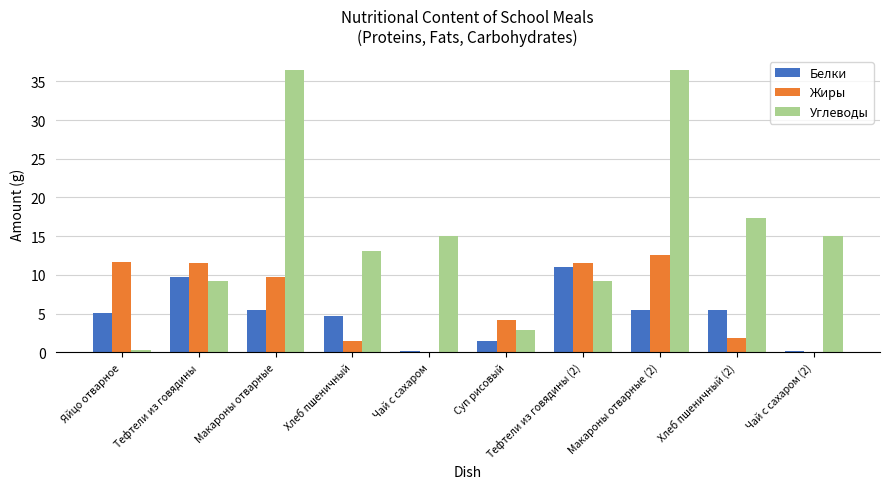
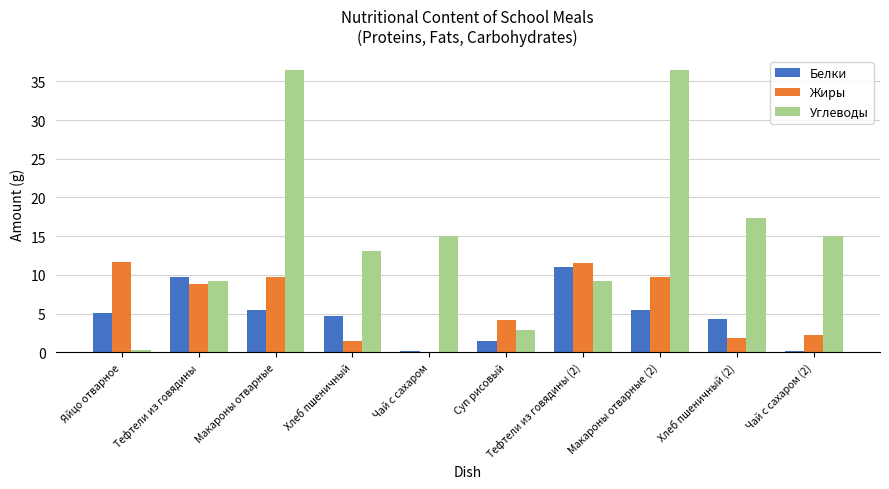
  {
    "Белки": {
      "Яйцо отварное": 5,
      "Тефтели из говядины": 10,
      "Макароны отварные": 5,
      "Хлеб пшеничный": 5,
      "Суп рисовый": 1,
      "Тефтели из говядины (2)": 11,
      "Макароны отварные (2)": 5,
-     "Хлеб пшеничный (2)": 5
+     "Хлеб пшеничный (2)": 4
    },
    "Жиры": {
      "Яйцо отварное": 12,
-     "Тефтели из говядины": 12,
+     "Тефтели из говядины": 9,
      "Макароны отварные": 10,
      "Хлеб пшеничный": 1,
      "Чай с сахаром": 0,
      "Суп рисовый": 4,
      "Тефтели из говядины (2)": 12,
-     "Макароны отварные (2)": 13,
+     "Макароны отварные (2)": 10,
      "Хлеб пшеничный (2)": 2,
-     "Чай с сахаром (2)": 0
+     "Чай с сахаром (2)": 2
    },
    "Углеводы": {
      "Тефтели из говядины": 9,
      "Макароны отварные": 36,
      "Хлеб пшеничный": 13,
      "Чай с сахаром": 15,
      "Суп рисовый": 3,
      "Тефтели из говядины (2)": 9,
      "Макароны отварные (2)": 36,
      "Хлеб пшеничный (2)": 17,
      "Чай с сахаром (2)": 15
    }
  }
